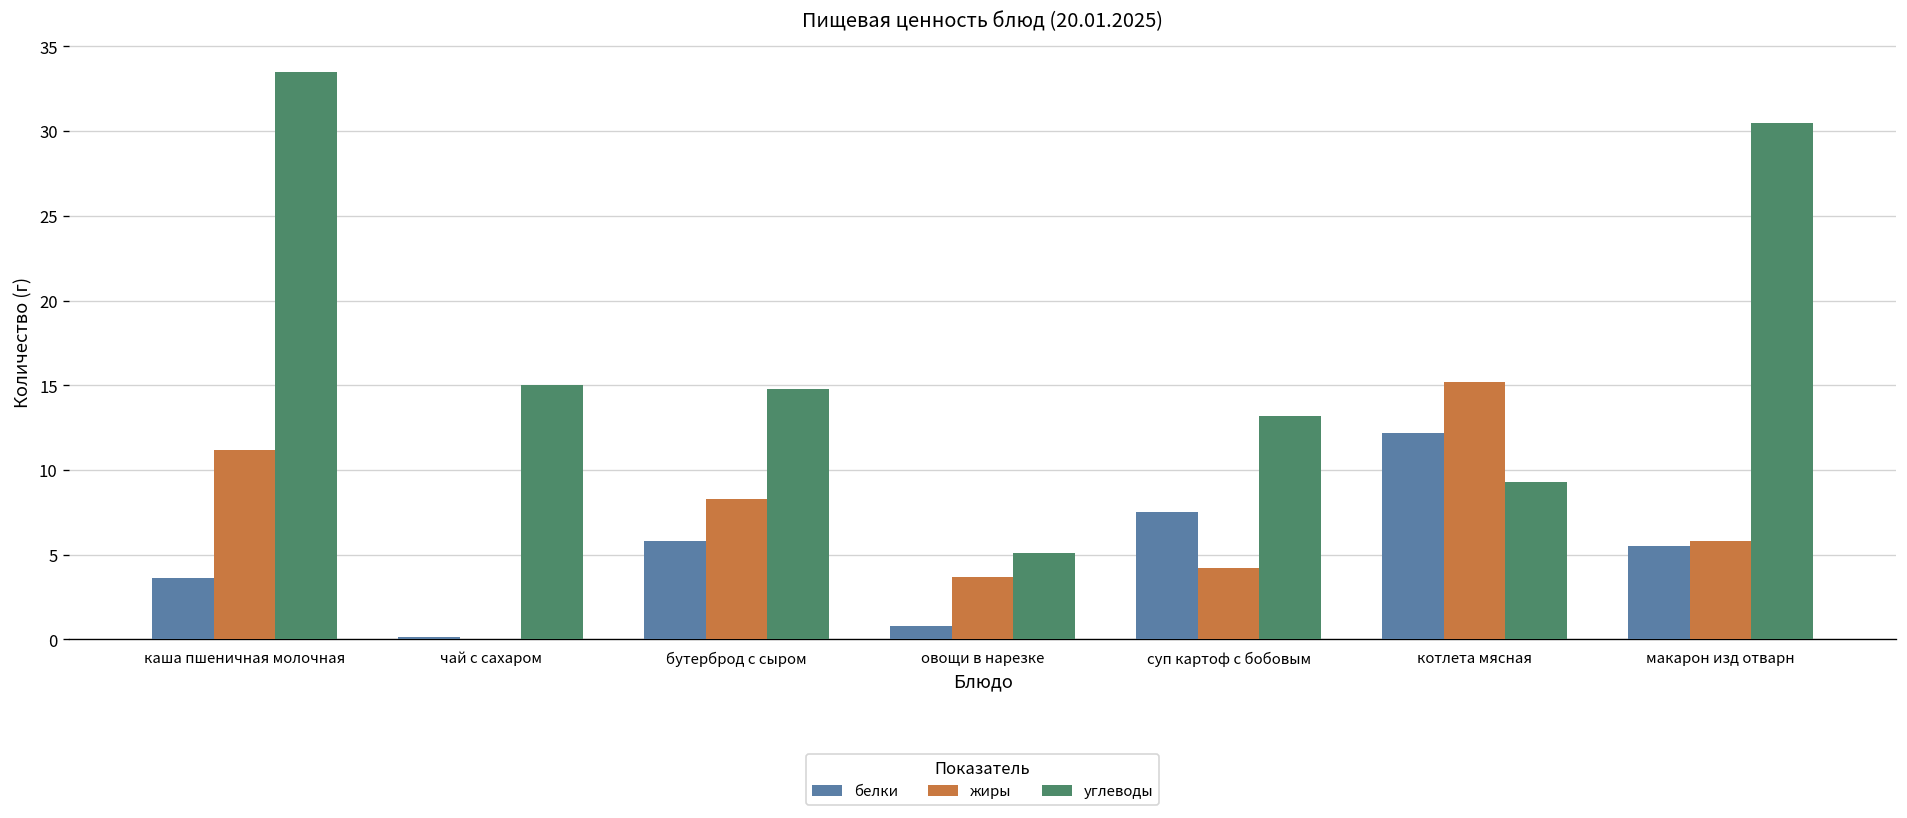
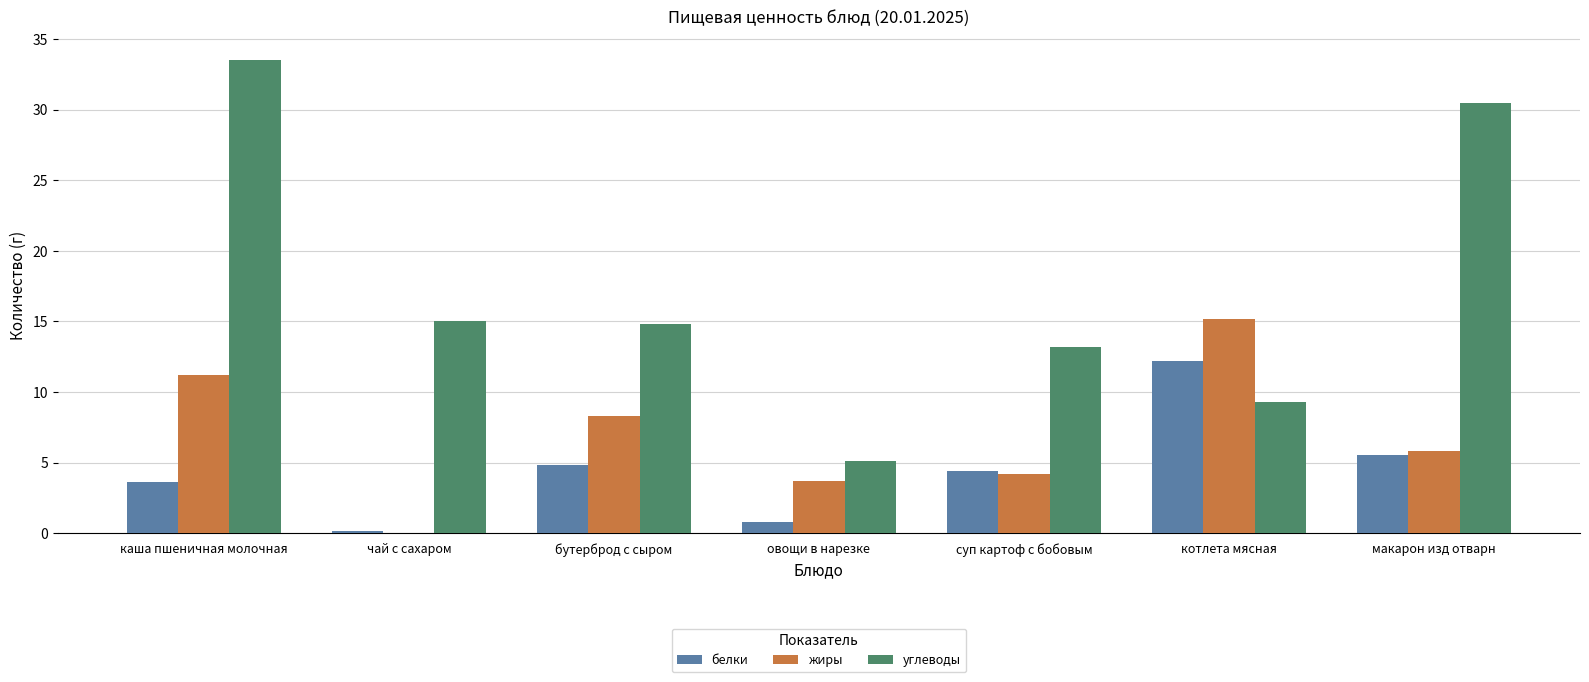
  {
    "белки": {
      "каша пшеничная молочная": 3.6,
-     "бутерброд с сыром": 5.8,
+     "бутерброд с сыром": 4.8,
      "овощи в нарезке": 0.8,
-     "суп картоф с бобовым": 7.5,
+     "суп картоф с бобовым": 4.4,
      "котлета мясная": 12.2,
      "макарон изд отварн": 5.5
    },
    "жиры": {
      "каша пшеничная молочная": 11.2,
      "чай с сахаром": 0.0,
      "бутерброд с сыром": 8.3,
      "овощи в нарезке": 3.7,
      "суп картоф с бобовым": 4.2,
      "котлета мясная": 15.2,
      "макарон изд отварн": 5.8
    },
    "углеводы": {
      "каша пшеничная молочная": 33.5,
      "чай с сахаром": 15.0,
      "бутерброд с сыром": 14.8,
      "овощи в нарезке": 5.1,
      "суп картоф с бобовым": 13.2,
      "котлета мясная": 9.3,
      "макарон изд отварн": 30.5
    }
  }
